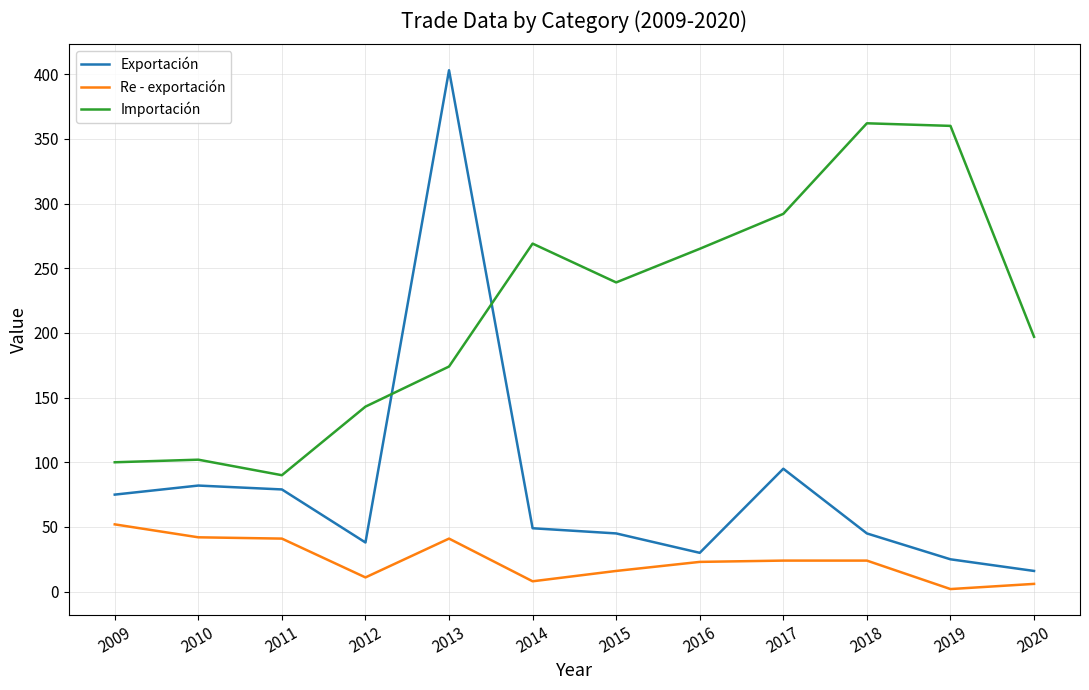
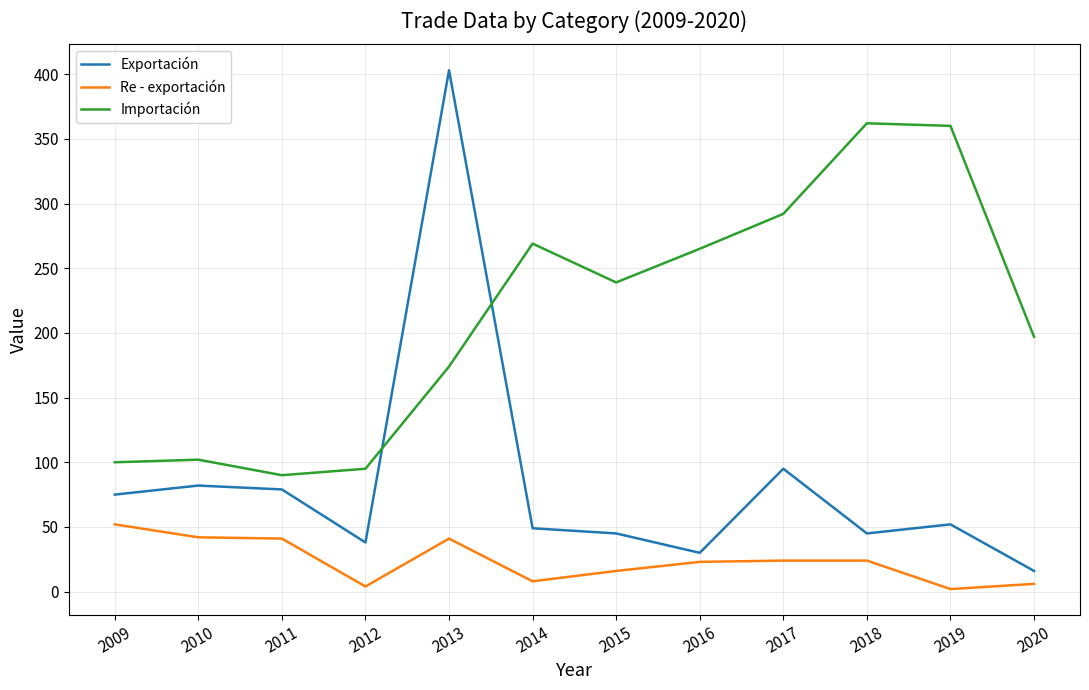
  {
    "Exportación": {
      "2009": 75,
      "2010": 82,
      "2011": 79,
      "2012": 38,
      "2013": 403,
      "2014": 49,
      "2015": 45,
      "2016": 30,
      "2017": 95,
      "2018": 45,
-     "2019": 25,
+     "2019": 52,
      "2020": 16
    },
    "Re - exportación": {
      "2009": 52,
      "2010": 42,
      "2011": 41,
-     "2012": 11,
+     "2012": 4,
      "2013": 41,
      "2014": 8,
      "2015": 16,
      "2016": 23,
      "2017": 24,
      "2018": 24,
      "2019": 2,
      "2020": 6
    },
    "Importación": {
      "2009": 100,
      "2010": 102,
      "2011": 90,
-     "2012": 143,
+     "2012": 95,
      "2013": 174,
      "2014": 269,
      "2015": 239,
      "2016": 265,
      "2017": 292,
      "2018": 362,
      "2019": 360,
      "2020": 197
    }
  }
